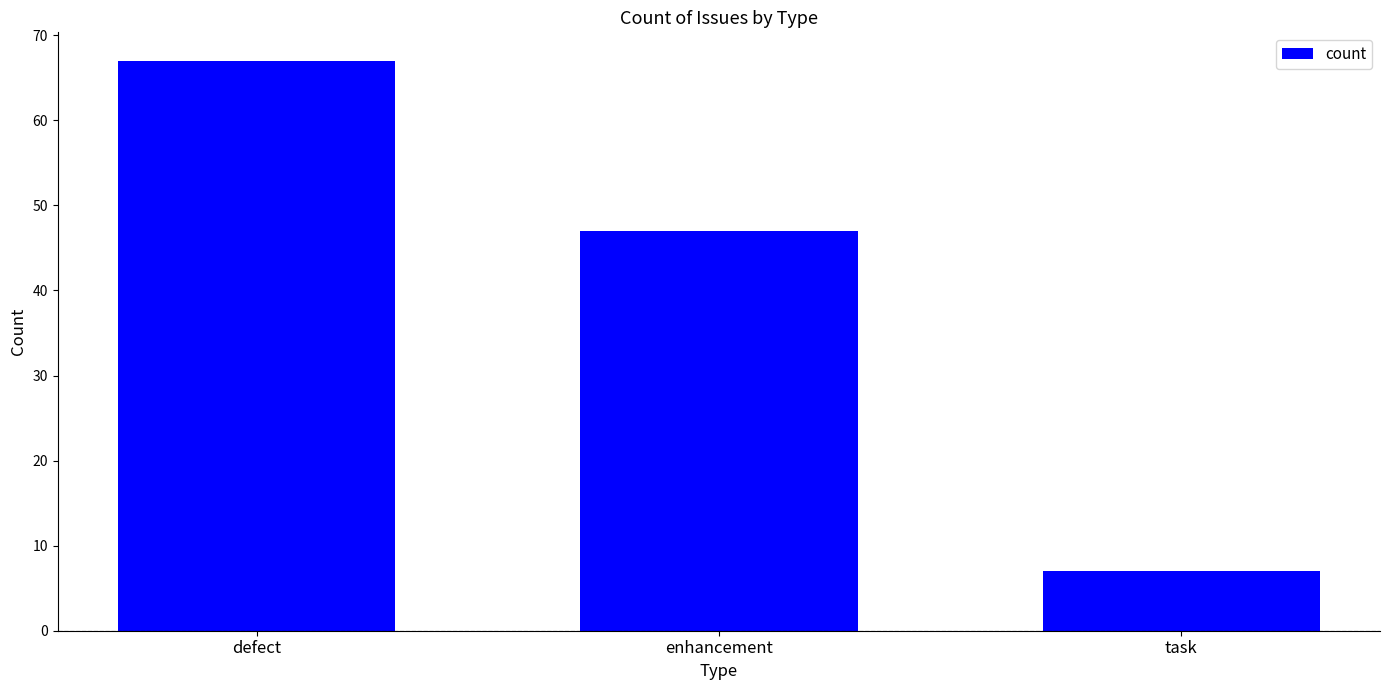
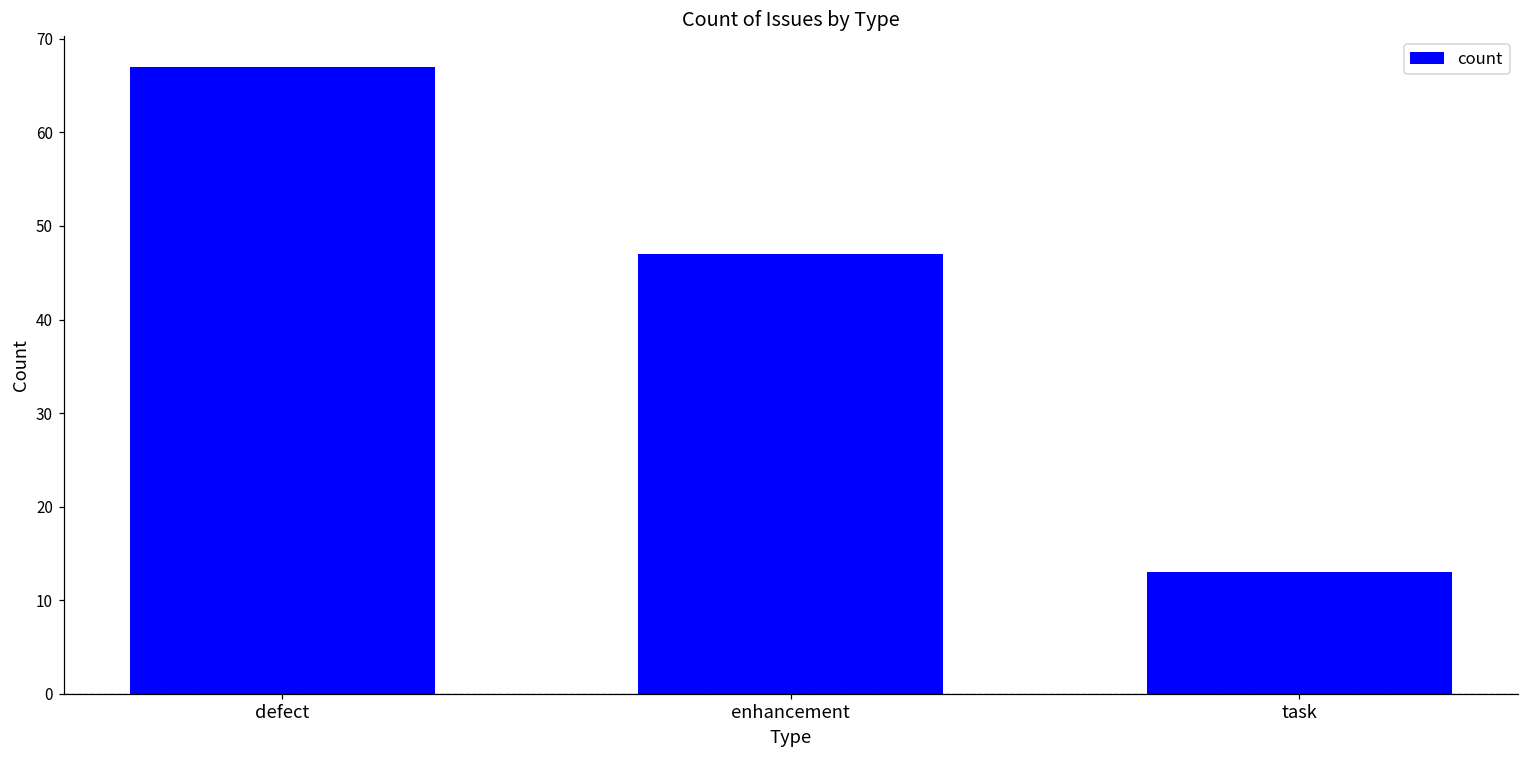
  {
    "defect": 67,
    "enhancement": 47,
-   "task": 7
+   "task": 13
  }
